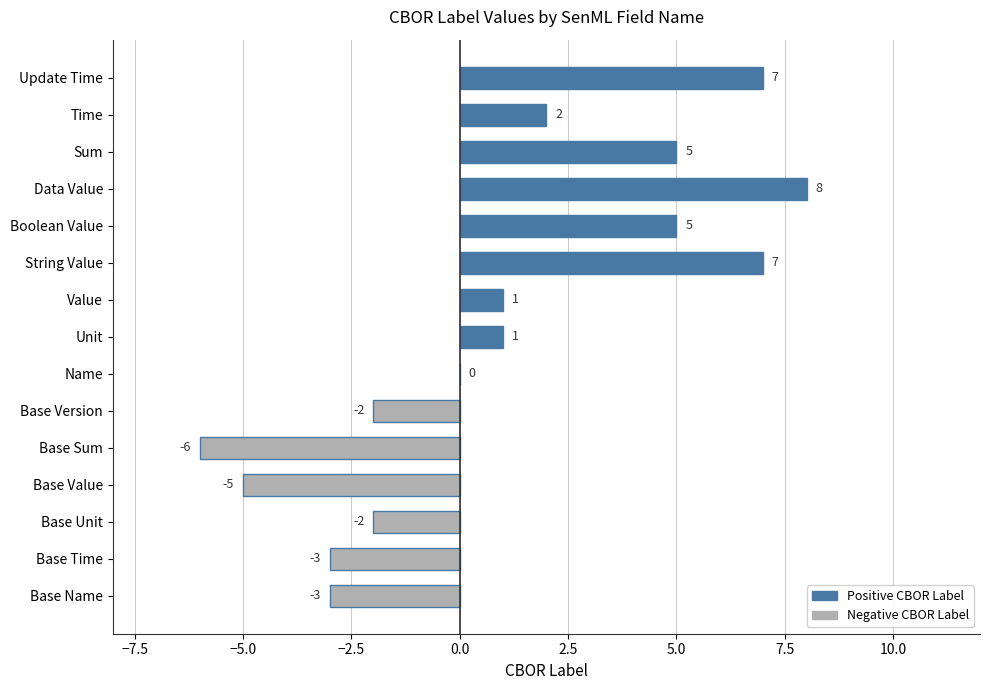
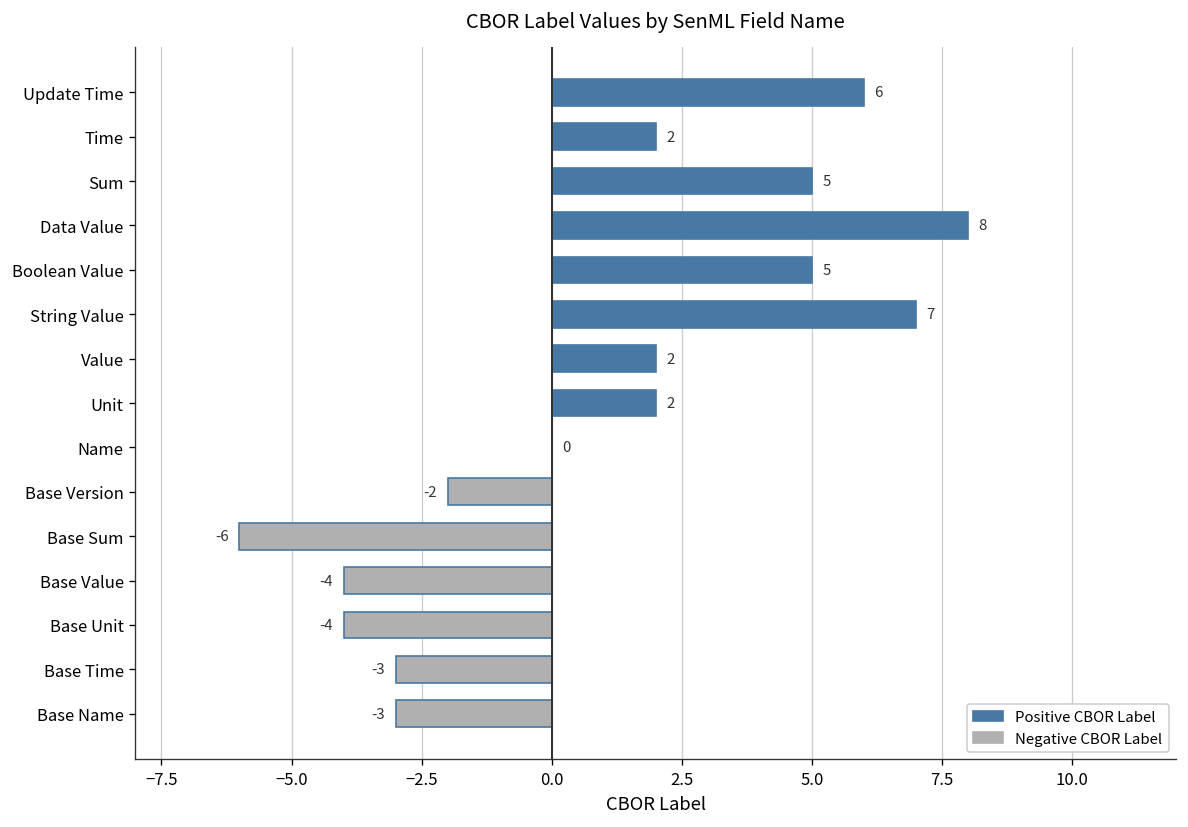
  {
-   "Update Time": 7,
+   "Update Time": 6,
    "Time": 2,
    "Sum": 5,
    "Data Value": 8,
    "Boolean Value": 5,
    "String Value": 7,
-   "Value": 1,
-   "Unit": 1,
+   "Value": 2,
+   "Unit": 2,
    "Name": 0,
    "Base Version": -2,
    "Base Sum": -6,
-   "Base Value": -5,
-   "Base Unit": -2,
+   "Base Value": -4,
+   "Base Unit": -4,
    "Base Time": -3,
    "Base Name": -3
  }
